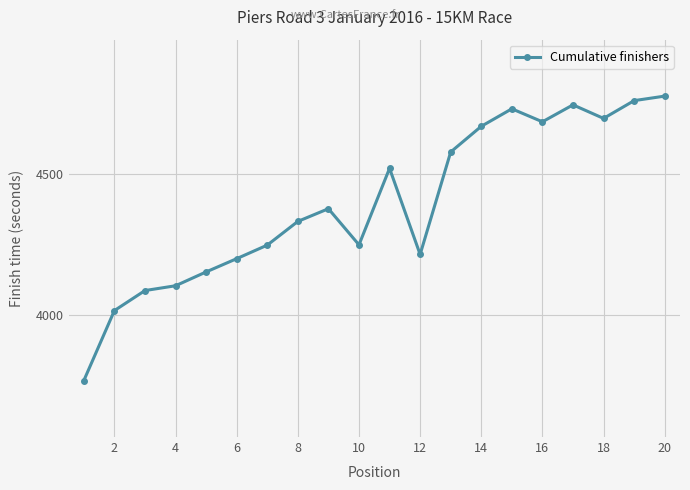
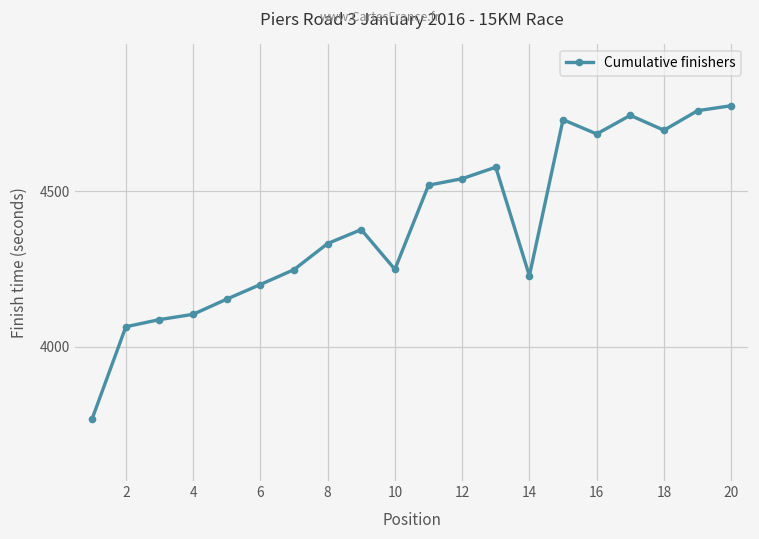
  {
-   "2": 4020,
+   "2": 4060,
    "4": 4100,
    "6": 4200,
    "8": 4330,
    "10": 4250,
-   "12": 4220,
-   "14": 4670,
+   "12": 4540,
+   "14": 4230,
    "16": 4690,
    "18": 4700,
    "20": 4780
  }
